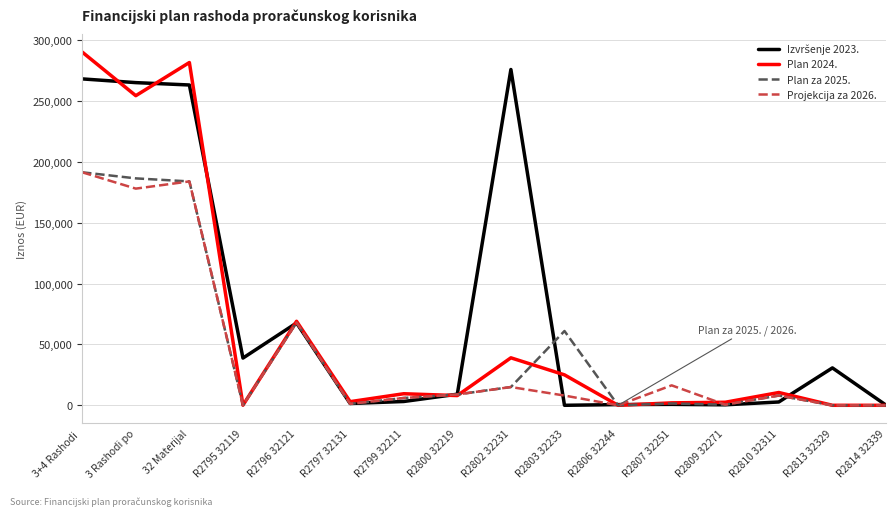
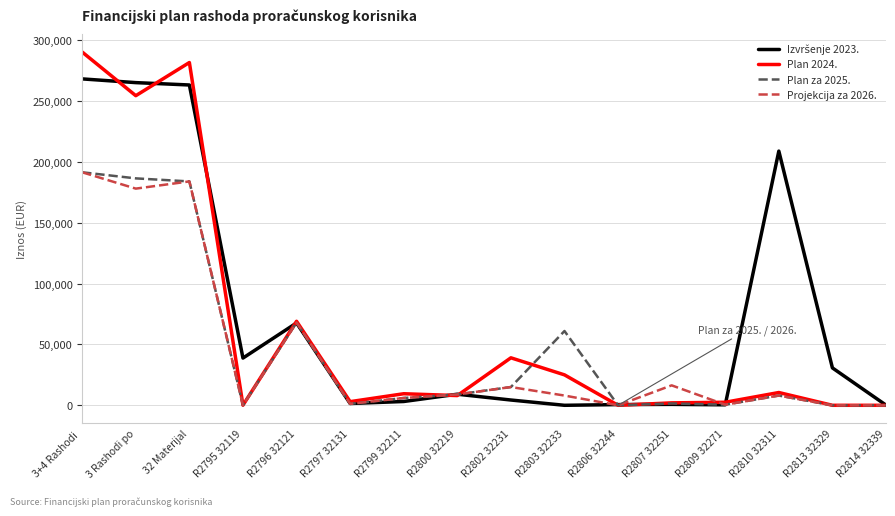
  {
    "Izvršenje 2023.": {
      "3+4 Rashodi": "268,000",
      "3 Rashodi po": "265,000",
      "32 Materijal": "263,000",
      "R2795 32119": "39,000",
      "R2799 32211": "3,000",
-     "R2802 32231": "276,000",
+     "R2802 32231": "4,000",
      "R2803 32233": "0",
-     "R2810 32311": "3,000",
+     "R2810 32311": "209,000",
      "R2813 32329": "31,000"
    },
    "Plan 2024.": {
      "3+4 Rashodi": "290,000",
      "3 Rashodi po": "254,000",
      "32 Materijal": "282,000",
      "R2799 32211": "10,000",
      "R2802 32231": "39,000",
      "R2803 32233": "25,000"
    },
    "Plan za 2025.": {
      "3 Rashodi po": "186,000",
      "R2803 32233": "61,000"
    },
    "Projekcija za 2026.": {
      "3 Rashodi po": "178,000",
      "R2803 32233": "8,000"
    }
  }
